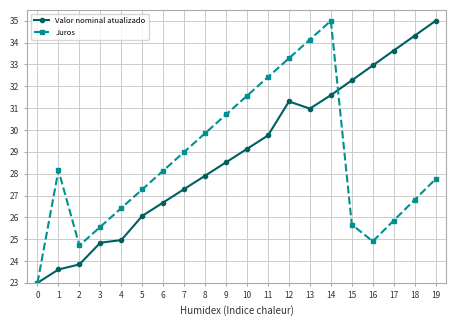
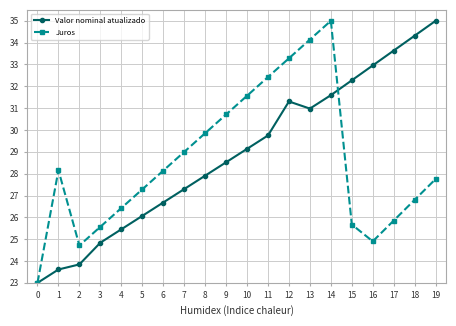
  {
    "Valor nominal atualizado": {
      "1": 23.6,
      "2": 23.8,
      "3": 24.8,
-     "4": 25.0,
+     "4": 25.5,
      "5": 26.1,
      "6": 26.7,
      "7": 27.3,
      "8": 27.9,
      "9": 28.5,
      "10": 29.1,
      "11": 29.8,
      "12": 31.3,
      "13": 31.0,
      "14": 31.6,
      "15": 32.3,
      "16": 33.0,
      "17": 33.6,
      "18": 34.3,
      "19": 35.0
    },
    "Juros": {
      "1": 28.2,
      "2": 24.7,
      "3": 25.6,
      "4": 26.4,
      "5": 27.3,
      "6": 28.1,
      "7": 29.0,
      "8": 29.9,
      "9": 30.7,
      "10": 31.6,
      "11": 32.4,
      "12": 33.3,
      "13": 34.1,
      "14": 35.0,
      "15": 25.7,
      "16": 24.9,
      "17": 25.9,
      "18": 26.8,
      "19": 27.8
    }
  }
